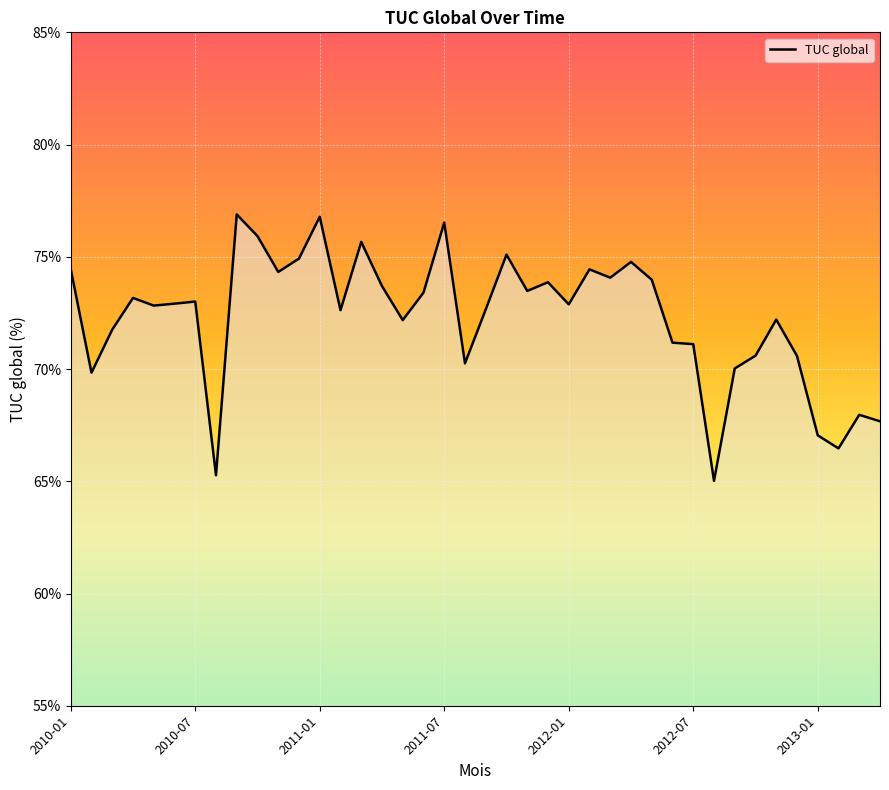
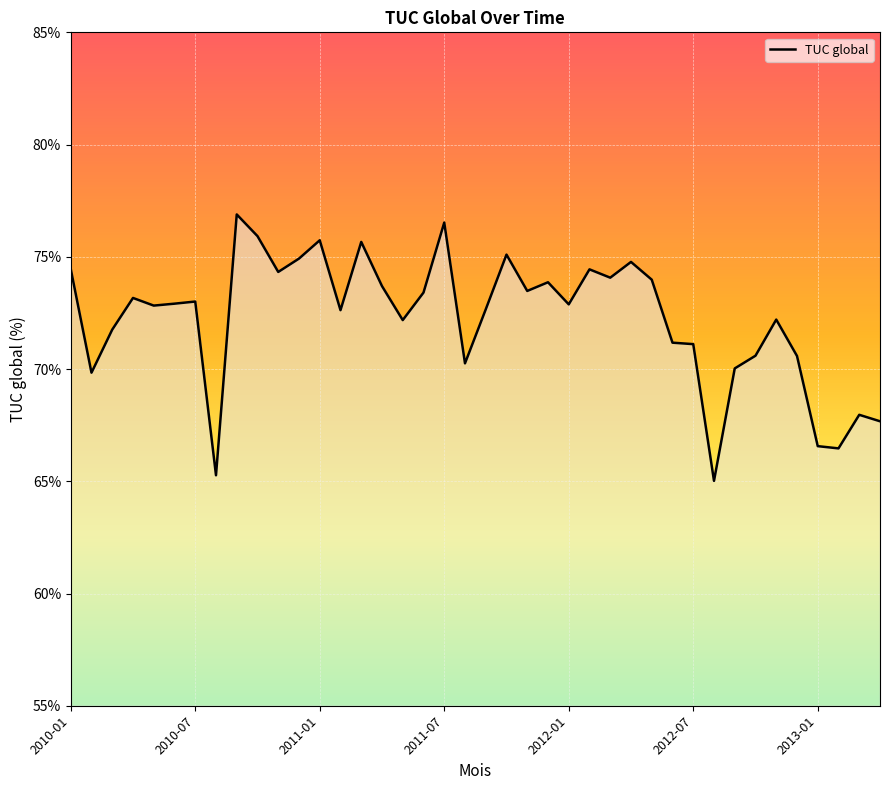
  {
    "2010-01": "74.5%",
    "2010-07": "73.0%",
-   "2011-01": "76.8%",
+   "2011-01": "75.7%",
    "2011-07": "76.5%",
    "2012-01": "72.9%",
    "2012-07": "71.1%",
-   "2013-01": "67.0%"
+   "2013-01": "66.6%"
  }
